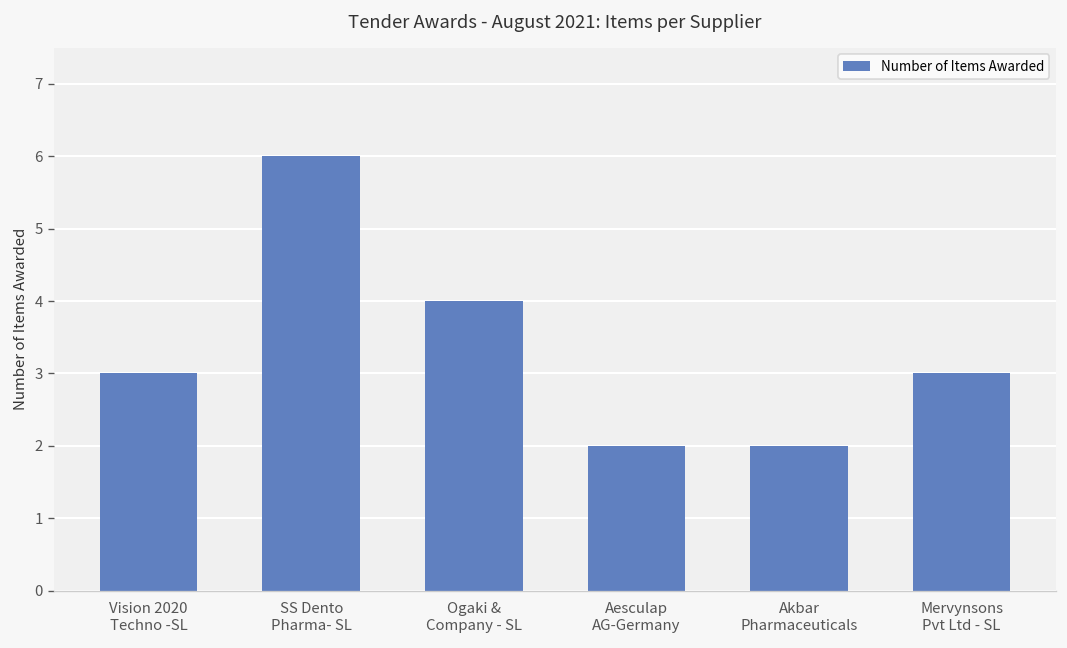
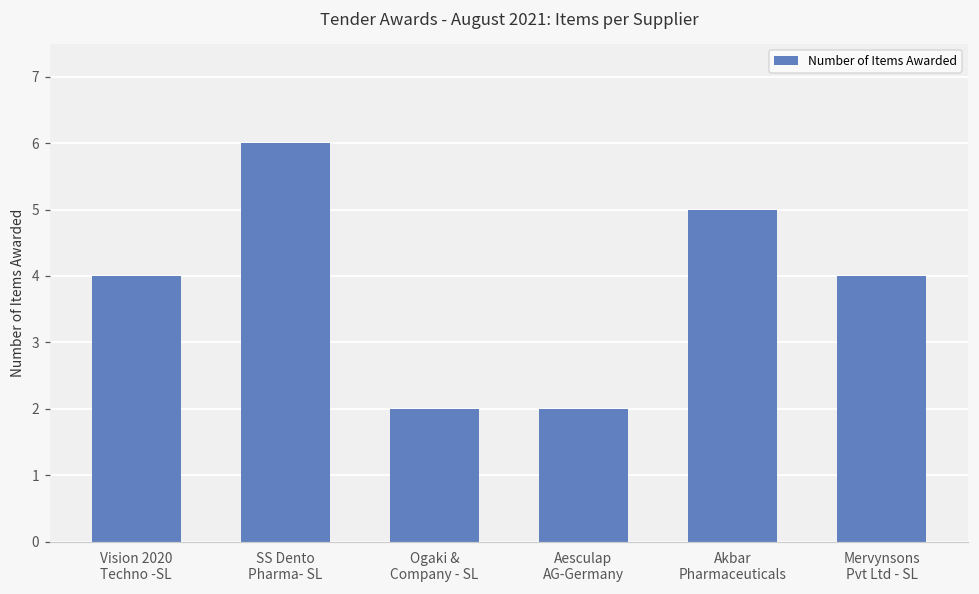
  {
-   "Vision 2020 Techno -SL": 3,
+   "Vision 2020 Techno -SL": 4,
    "SS Dento Pharma- SL": 6,
-   "Ogaki & Company - SL": 4,
+   "Ogaki & Company - SL": 2,
    "Aesculap AG-Germany": 2,
-   "Akbar Pharmaceuticals": 2,
-   "Mervynsons Pvt Ltd - SL": 3
+   "Akbar Pharmaceuticals": 5,
+   "Mervynsons Pvt Ltd - SL": 4
  }
